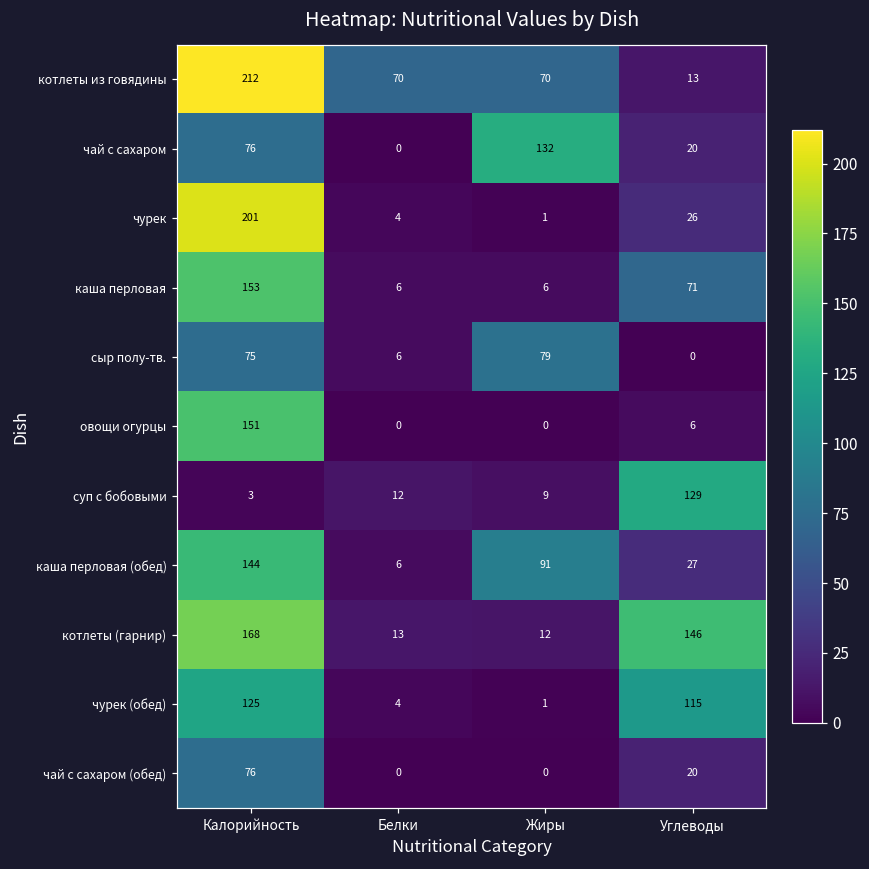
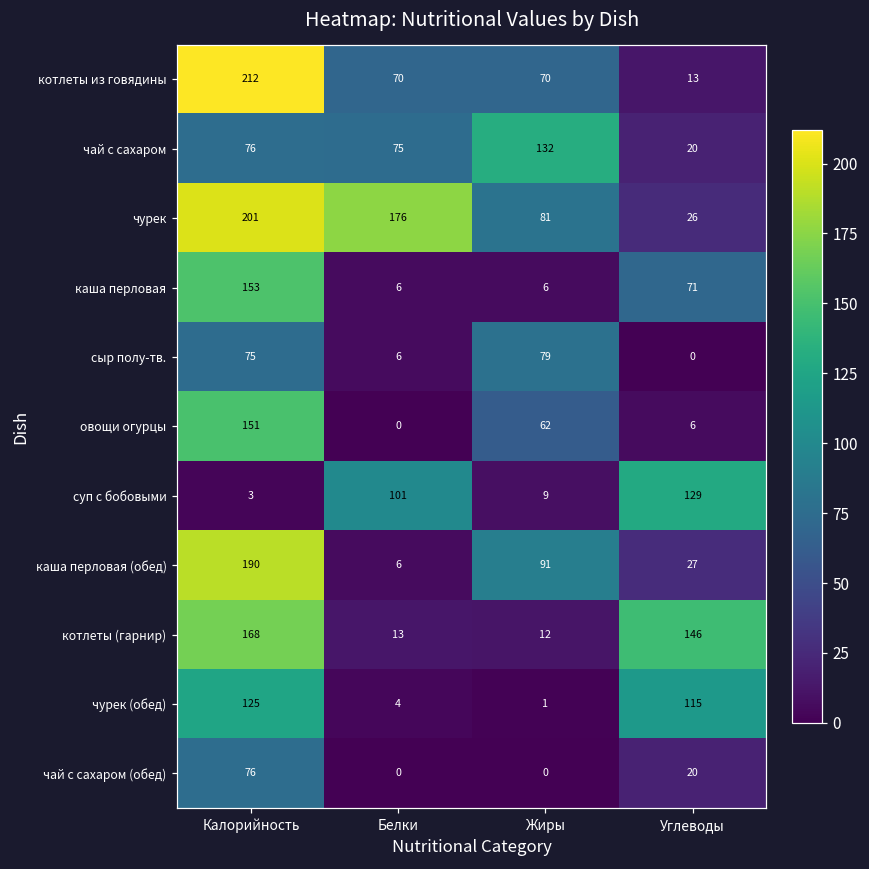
  {
    "котлеты из говядины": {
      "Калорийность": 212,
      "Белки": 70,
      "Жиры": 70,
      "Углеводы": 13
    },
    "чай с сахаром": {
      "Калорийность": 76,
-     "Белки": 0,
+     "Белки": 75,
      "Жиры": 132,
      "Углеводы": 20
    },
    "чурек": {
      "Калорийность": 201,
-     "Белки": 4,
-     "Жиры": 1,
+     "Белки": 176,
+     "Жиры": 81,
      "Углеводы": 26
    },
    "каша перловая": {
      "Калорийность": 153,
      "Белки": 6,
      "Жиры": 6,
      "Углеводы": 71
    },
    "сыр полу-тв.": {
      "Калорийность": 75,
      "Белки": 6,
      "Жиры": 79,
      "Углеводы": 0
    },
    "овощи огурцы": {
      "Калорийность": 151,
      "Белки": 0,
-     "Жиры": 0,
+     "Жиры": 62,
      "Углеводы": 6
    },
    "суп с бобовыми": {
      "Калорийность": 3,
-     "Белки": 12,
+     "Белки": 101,
      "Жиры": 9,
      "Углеводы": 129
    },
    "каша перловая (обед)": {
-     "Калорийность": 144,
+     "Калорийность": 190,
      "Белки": 6,
      "Жиры": 91,
      "Углеводы": 27
    },
    "котлеты (гарнир)": {
      "Калорийность": 168,
      "Белки": 13,
      "Жиры": 12,
      "Углеводы": 146
    },
    "чурек (обед)": {
      "Калорийность": 125,
      "Белки": 4,
      "Жиры": 1,
      "Углеводы": 115
    },
    "чай с сахаром (обед)": {
      "Калорийность": 76,
      "Белки": 0,
      "Жиры": 0,
      "Углеводы": 20
    }
  }
